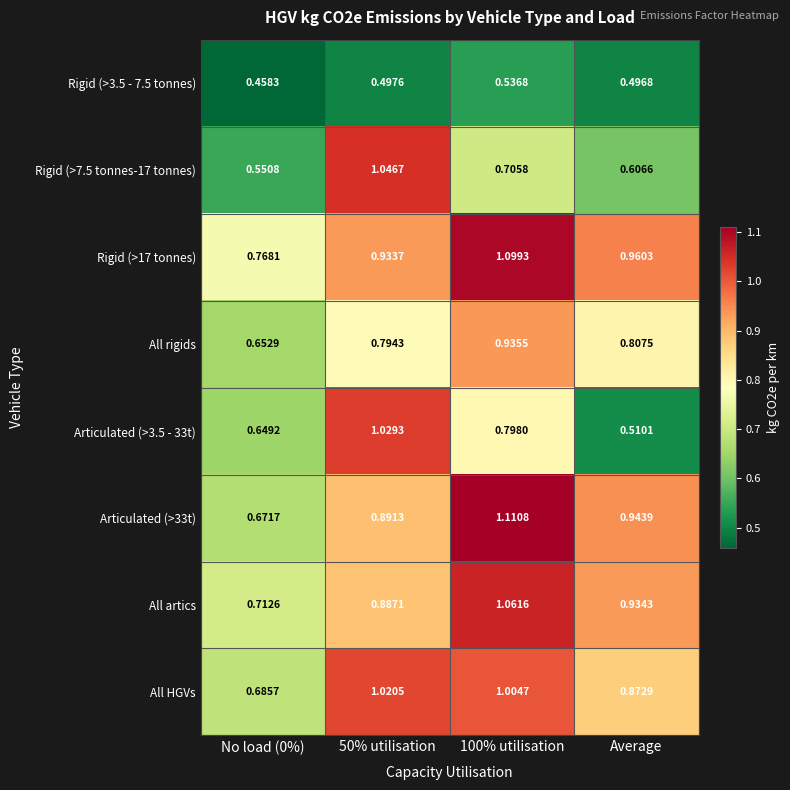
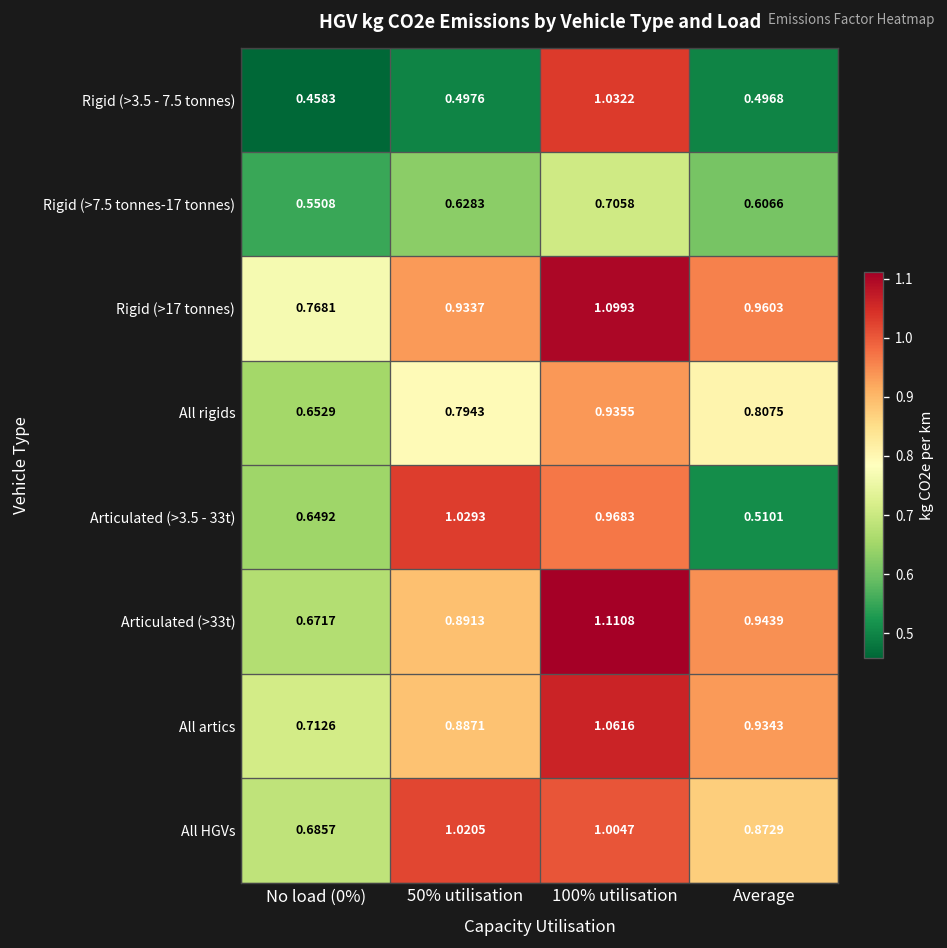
  {
    "Rigid (>3.5 - 7.5 tonnes)": {
      "No load (0%)": 0.4583,
      "50% utilisation": 0.4976,
-     "100% utilisation": 0.5368,
+     "100% utilisation": 1.0322,
      "Average": 0.4968
    },
    "Rigid (>7.5 tonnes-17 tonnes)": {
      "No load (0%)": 0.5508,
-     "50% utilisation": 1.0467,
+     "50% utilisation": 0.6283,
      "100% utilisation": 0.7058,
      "Average": 0.6066
    },
    "Rigid (>17 tonnes)": {
      "No load (0%)": 0.7681,
      "50% utilisation": 0.9337,
      "100% utilisation": 1.0993,
      "Average": 0.9603
    },
    "All rigids": {
      "No load (0%)": 0.6529,
      "50% utilisation": 0.7943,
      "100% utilisation": 0.9355,
      "Average": 0.8075
    },
    "Articulated (>3.5 - 33t)": {
      "No load (0%)": 0.6492,
      "50% utilisation": 1.0293,
-     "100% utilisation": 0.7980,
+     "100% utilisation": 0.9683,
      "Average": 0.5101
    },
    "Articulated (>33t)": {
      "No load (0%)": 0.6717,
      "50% utilisation": 0.8913,
      "100% utilisation": 1.1108,
      "Average": 0.9439
    },
    "All artics": {
      "No load (0%)": 0.7126,
      "50% utilisation": 0.8871,
      "100% utilisation": 1.0616,
      "Average": 0.9343
    },
    "All HGVs": {
      "No load (0%)": 0.6857,
      "50% utilisation": 1.0205,
      "100% utilisation": 1.0047,
      "Average": 0.8729
    }
  }
